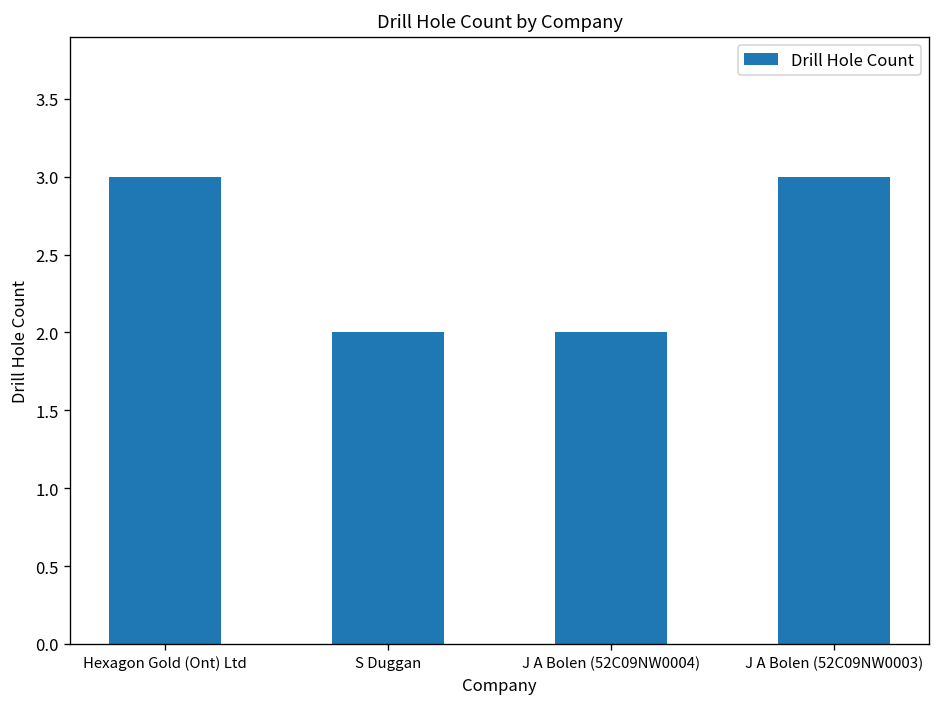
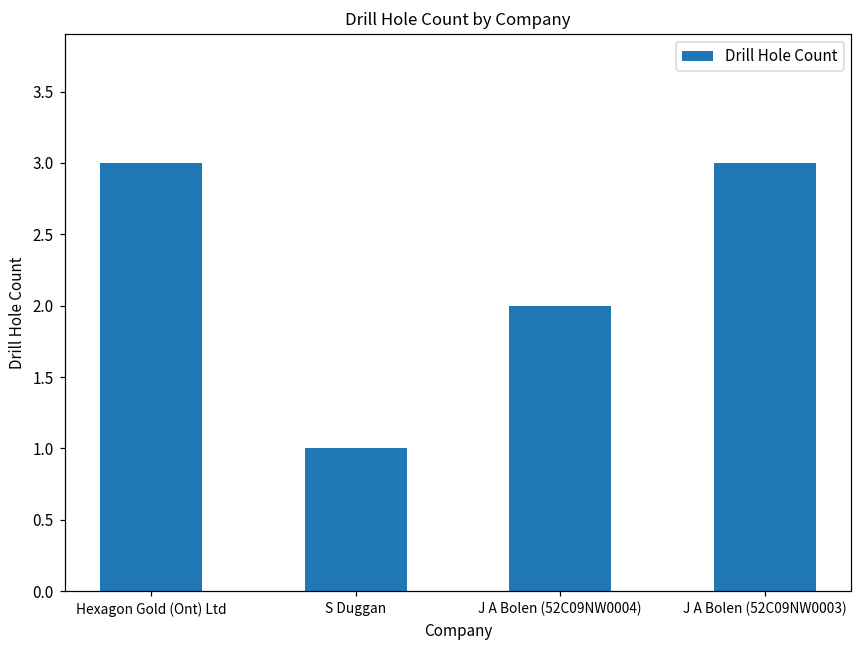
  {
    "Hexagon Gold (Ont) Ltd": 3,
-   "S Duggan": 2,
+   "S Duggan": 1,
    "J A Bolen (52C09NW0004)": 2,
    "J A Bolen (52C09NW0003)": 3
  }
